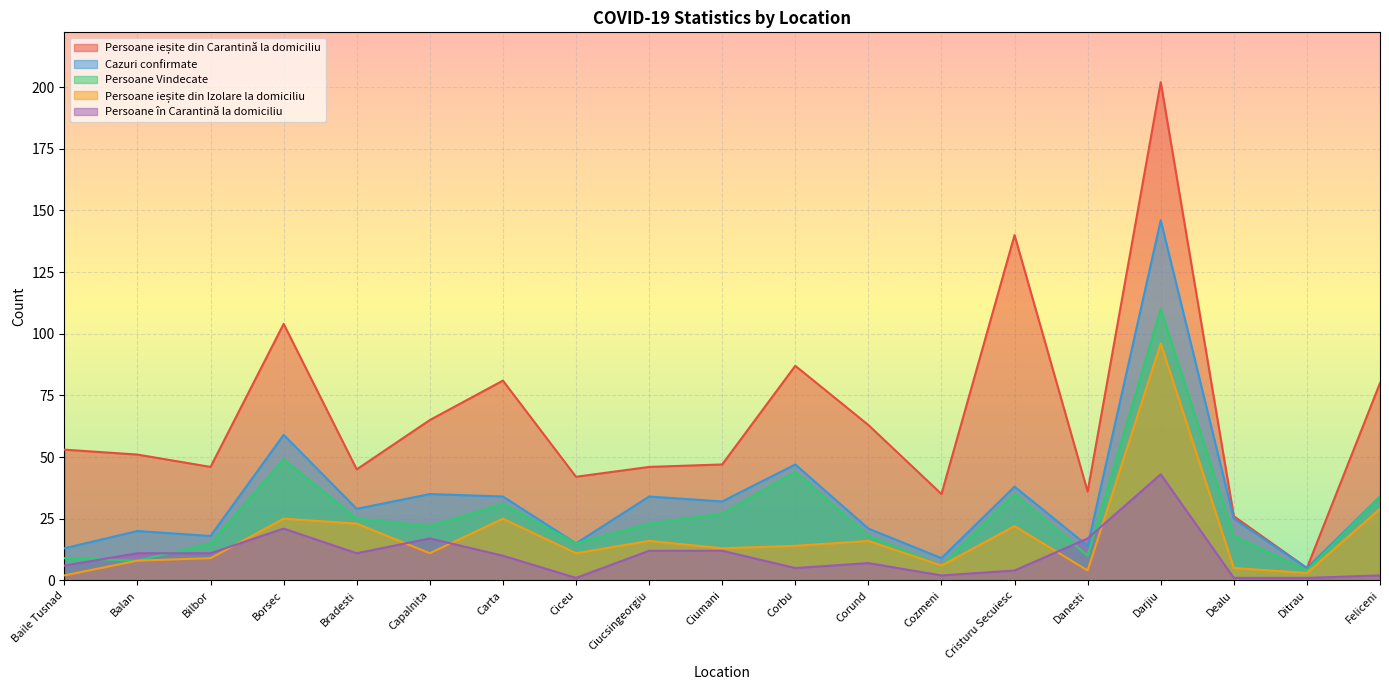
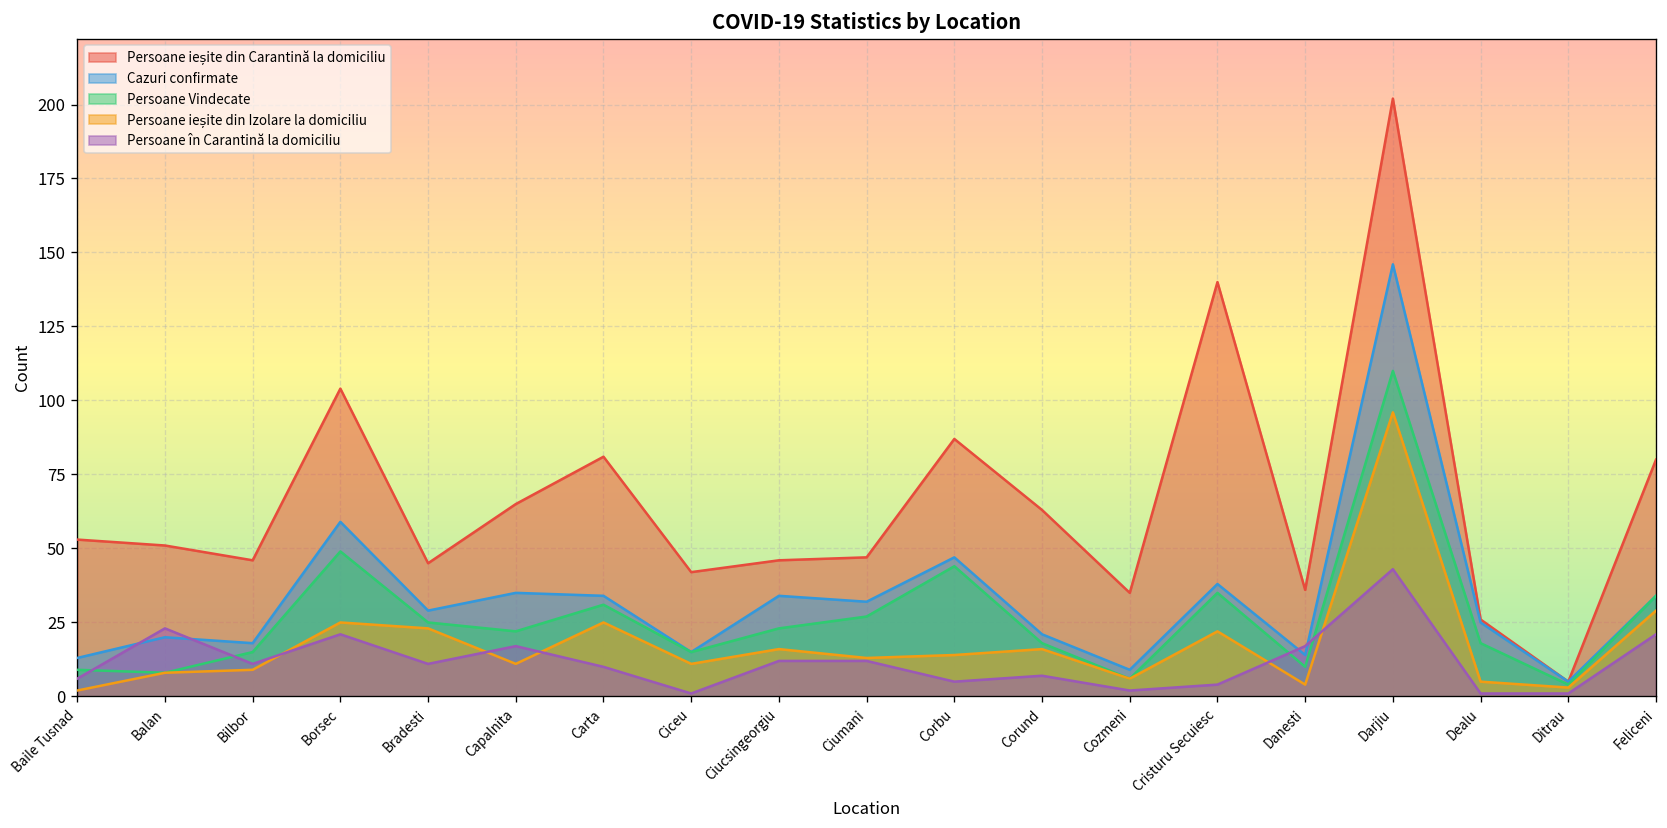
  {
    "Persoane ieșite din Carantină la domiciliu": {
      "Baile Tusnad": 53,
      "Balan": 51,
      "Bilbor": 46,
      "Borsec": 104,
      "Bradesti": 45,
      "Capalnita": 65,
      "Carta": 81,
      "Ciceu": 42,
      "Ciucsingeorgiu": 46,
      "Ciumani": 47,
      "Corbu": 87,
      "Corund": 63,
      "Cozmeni": 35,
      "Cristuru Secuiesc": 140,
      "Danesti": 36,
      "Darjiu": 202,
      "Feliceni": 80
    },
    "Cazuri confirmate": {
      "Baile Tusnad": 13,
      "Balan": 20,
      "Bilbor": 18,
      "Borsec": 59,
      "Bradesti": 29,
      "Capalnita": 35,
      "Carta": 34,
      "Ciucsingeorgiu": 34,
      "Ciumani": 32,
      "Corbu": 47,
      "Corund": 21,
      "Cozmeni": 9,
      "Cristuru Secuiesc": 38,
      "Danesti": 14,
      "Darjiu": 146
    },
    "Persoane Vindecate": {
      "Baile Tusnad": 9,
      "Bilbor": 15,
      "Borsec": 49,
      "Bradesti": 25,
      "Capalnita": 22,
      "Carta": 31,
      "Ciucsingeorgiu": 23,
      "Ciumani": 27,
      "Corbu": 44,
      "Corund": 18,
      "Cristuru Secuiesc": 35,
      "Danesti": 10,
      "Darjiu": 110,
      "Dealu": 18
    },
    "Persoane ieșite din Izolare la domiciliu": {
      "Baile Tusnad": 2,
      "Bilbor": 9,
      "Borsec": 25,
      "Bradesti": 23,
      "Capalnita": 11,
      "Carta": 25,
      "Ciceu": 11,
      "Ciucsingeorgiu": 16,
      "Corbu": 14,
      "Corund": 16,
      "Cristuru Secuiesc": 22,
      "Danesti": 4,
      "Darjiu": 96,
      "Dealu": 5,
      "Feliceni": 29
    },
    "Persoane în Carantină la domiciliu": {
      "Baile Tusnad": 6,
-     "Balan": 11,
+     "Balan": 23,
      "Bilbor": 11,
      "Borsec": 21,
      "Bradesti": 11,
      "Capalnita": 17,
      "Carta": 10,
      "Ciceu": 1,
      "Ciucsingeorgiu": 12,
      "Corbu": 5,
      "Corund": 7,
      "Cozmeni": 2,
      "Cristuru Secuiesc": 4,
      "Danesti": 17,
      "Darjiu": 43,
      "Dealu": 1,
      "Ditrau": 1,
-     "Feliceni": 2
+     "Feliceni": 21
    }
  }
